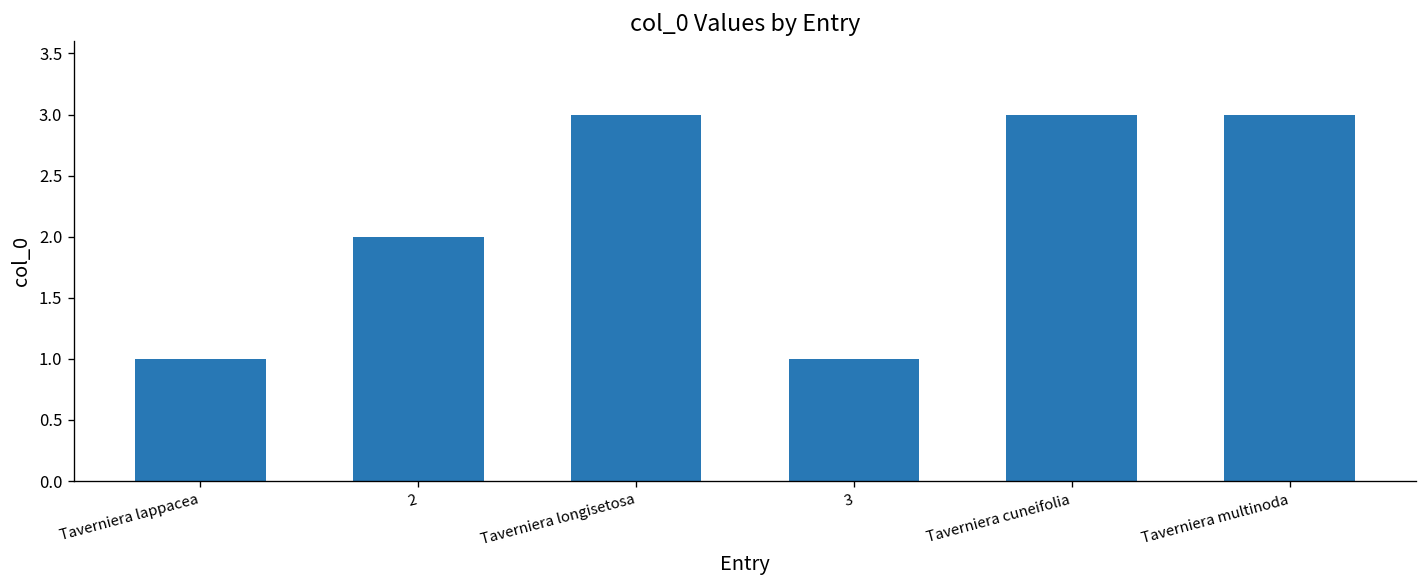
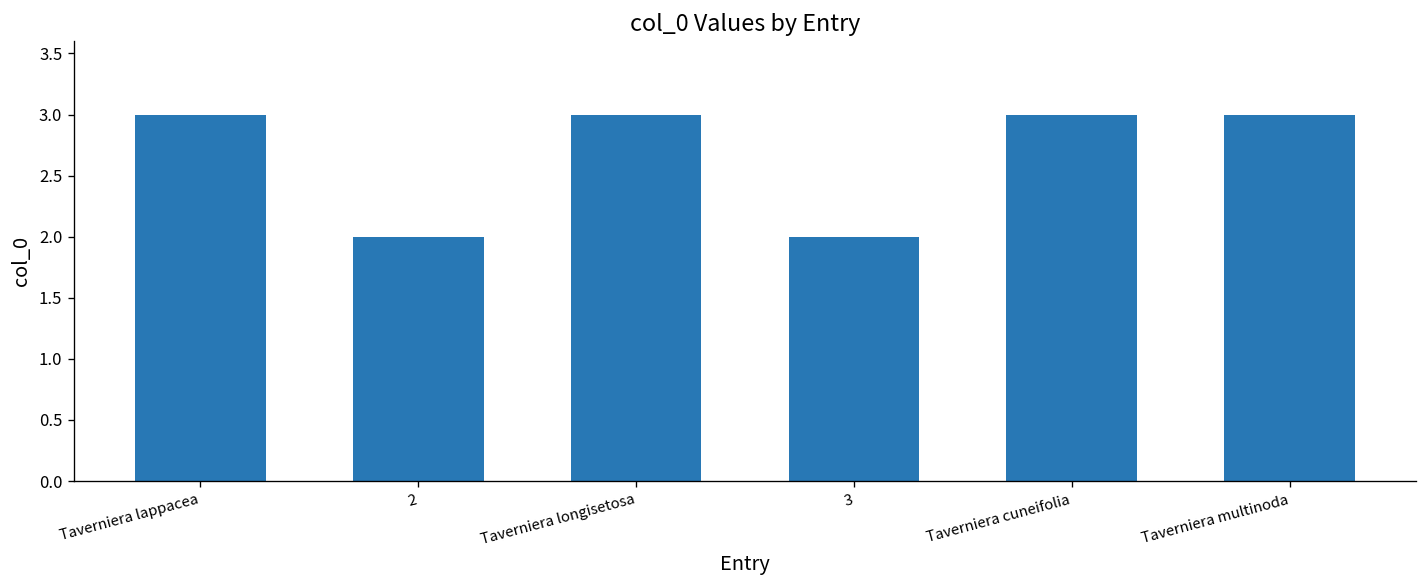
  {
-   "Taverniera lappacea": 1,
+   "Taverniera lappacea": 3,
    "2": 2,
    "Taverniera longisetosa": 3,
-   "3": 1,
+   "3": 2,
    "Taverniera cuneifolia": 3,
    "Taverniera multinoda": 3
  }
